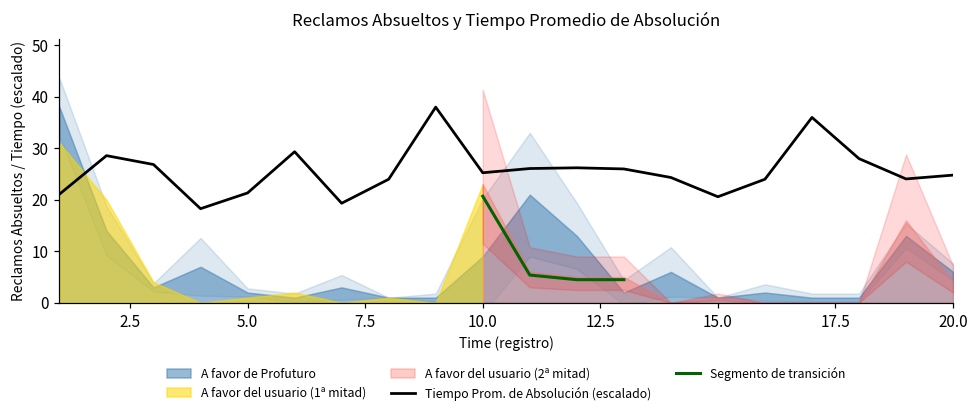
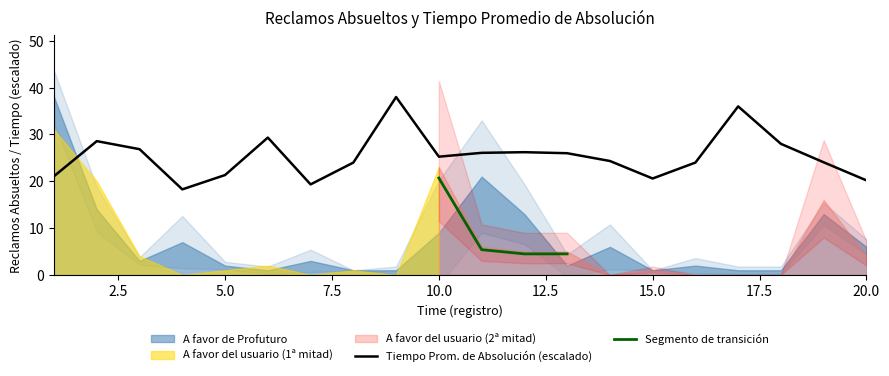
  {
    "Tiempo Prom. de Absolución (escalado)": {
      "5.0": 21,
      "10.0": 25,
      "15.0": 21,
-     "20.0": 25
+     "20.0": 20
    },
    "A favor del usuario (1ª mitad)": {
      "5.0": 1
    }
  }
